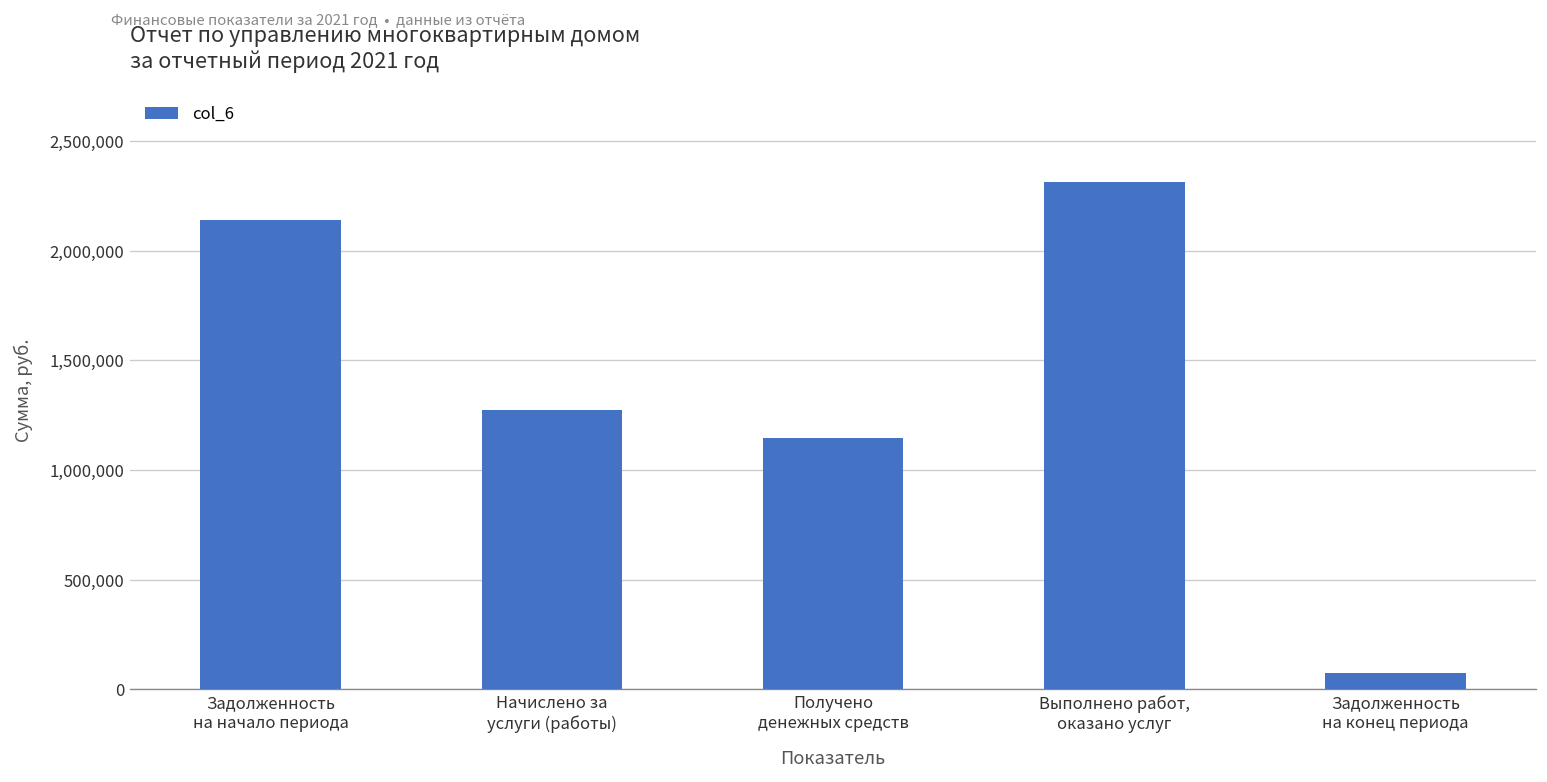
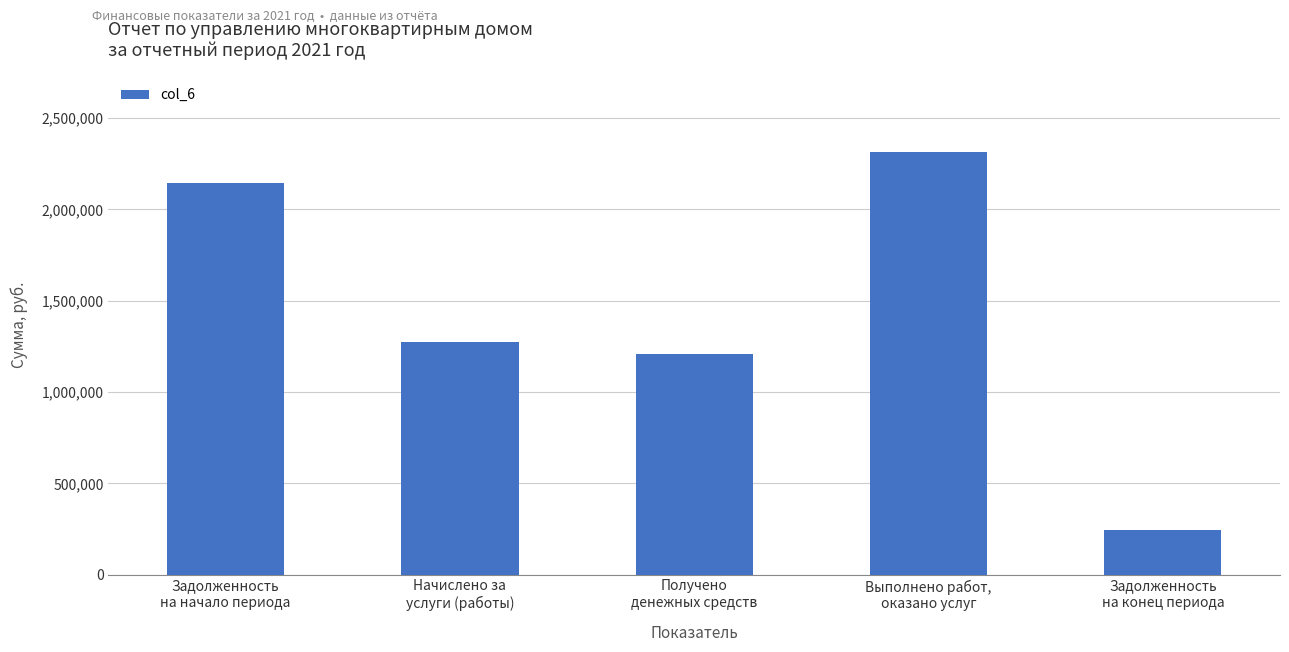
  {
    "Задолженность на начало периода": "2,140,000",
    "Начислено за услуги (работы)": "1,270,000",
-   "Получено денежных средств": "1,140,000",
+   "Получено денежных средств": "1,210,000",
    "Выполнено работ, оказано услуг": "2,310,000",
-   "Задолженность на конец периода": "70,000"
+   "Задолженность на конец периода": "250,000"
  }
